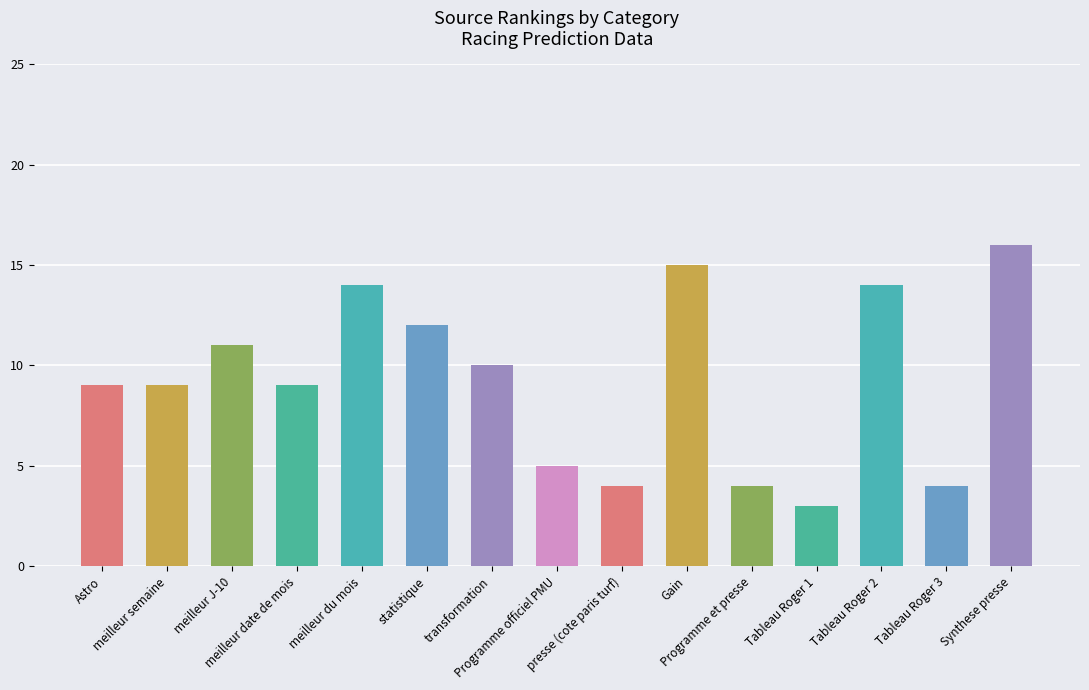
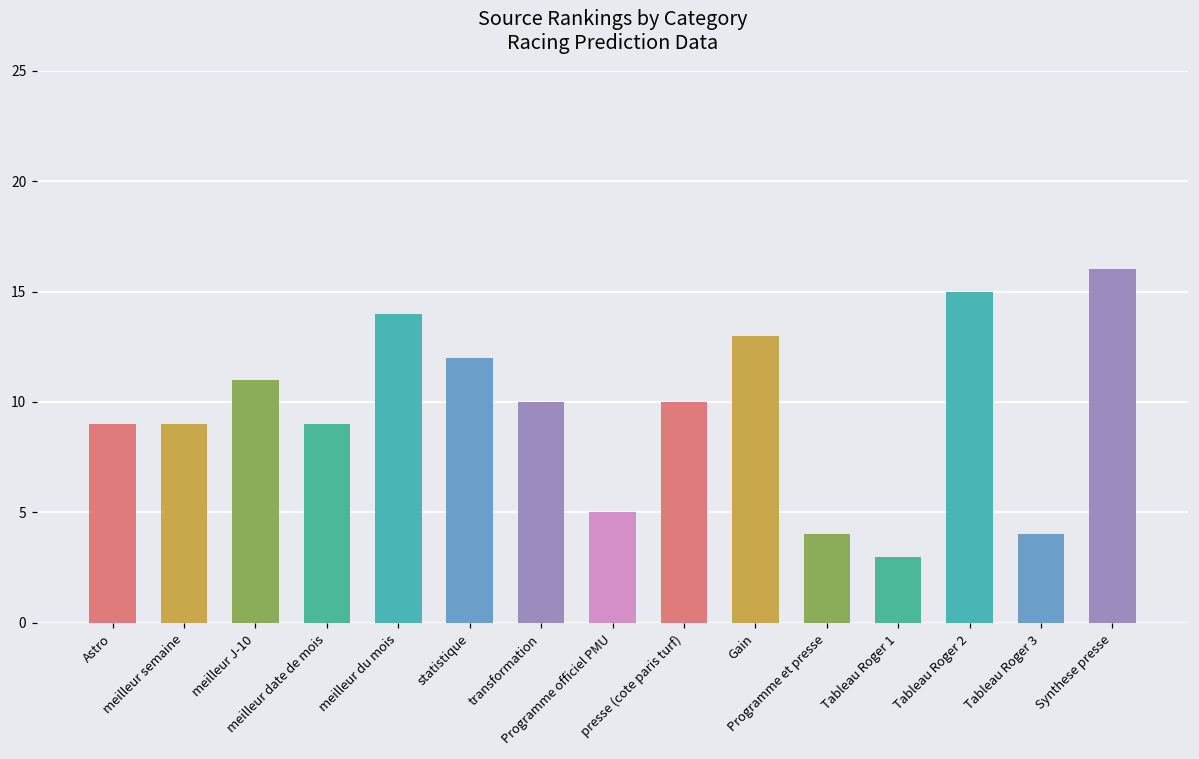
  {
    "Astro": 9,
    "meilleur semaine": 9,
    "meilleur J-10": 11,
    "meilleur date de mois": 9,
    "meilleur du mois": 14,
    "statistique": 12,
    "transformation": 10,
    "Programme officiel PMU": 5,
-   "presse (cote paris turf)": 4,
-   "Gain": 15,
+   "presse (cote paris turf)": 10,
+   "Gain": 13,
    "Programme et presse": 4,
    "Tableau Roger 1": 3,
-   "Tableau Roger 2": 14,
+   "Tableau Roger 2": 15,
    "Tableau Roger 3": 4,
    "Synthese presse": 16
  }
